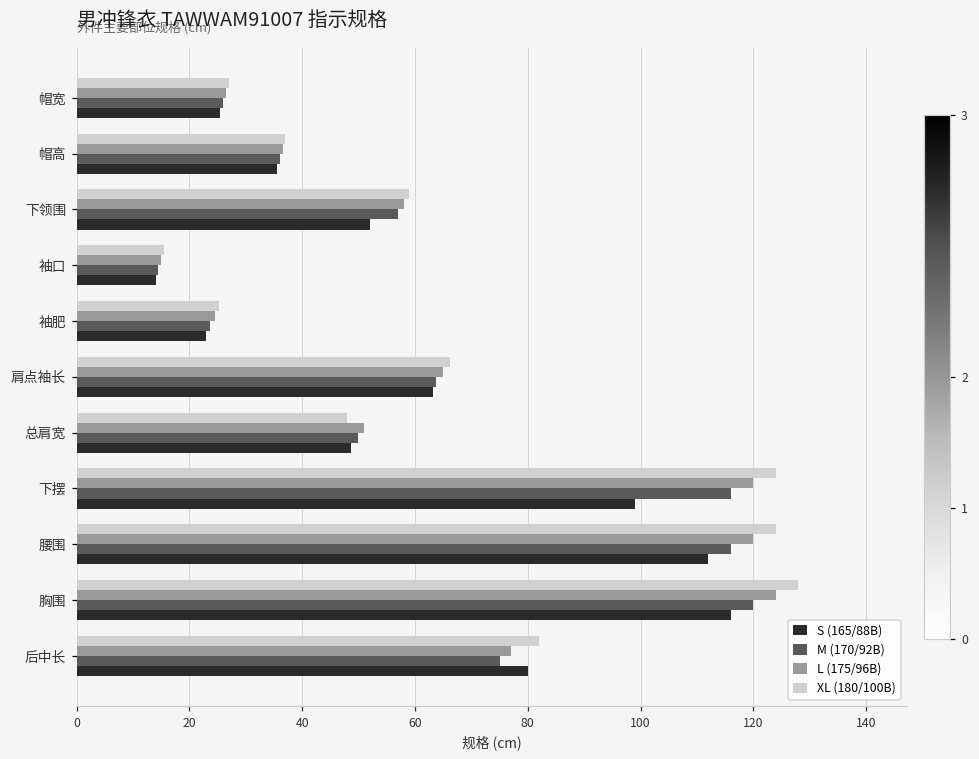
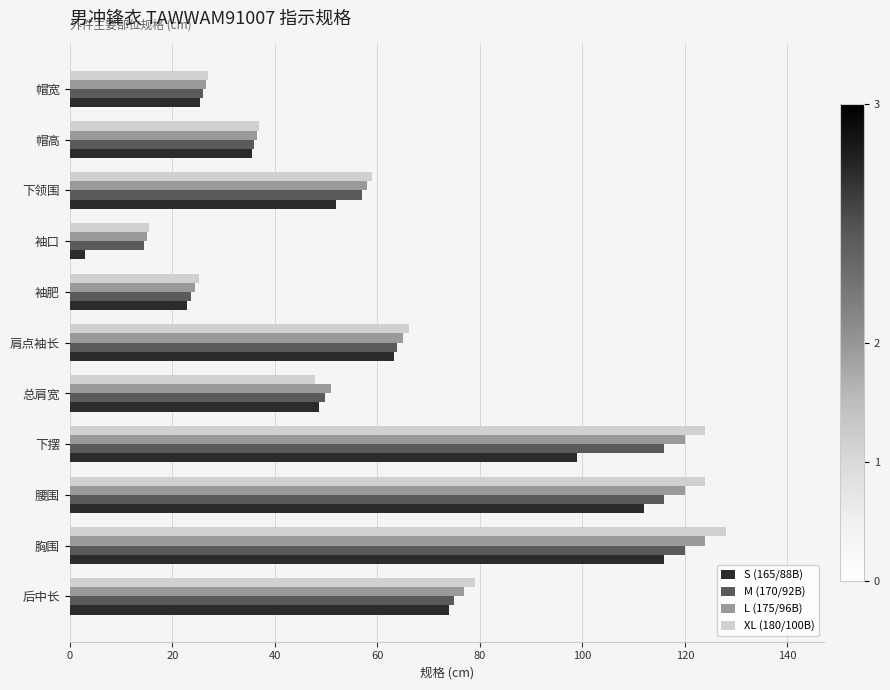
  {
    "S (165/88B)": {
      "帽宽": 26,
      "帽高": 36,
      "下领围": 52,
-     "袖口": 14,
+     "袖口": 3,
      "袖肥": 23,
      "肩点袖长": 63,
      "总肩宽": 49,
      "下摆": 99,
      "腰围": 112,
      "胸围": 116,
-     "后中长": 80
+     "后中长": 74
    },
    "M (170/92B)": {
      "帽宽": 26,
      "帽高": 36,
      "下领围": 57,
      "袖口": 15,
      "袖肥": 24,
      "肩点袖长": 64,
      "总肩宽": 50,
      "下摆": 116,
      "腰围": 116,
      "胸围": 120,
      "后中长": 75
    },
    "L (175/96B)": {
      "帽宽": 27,
      "帽高": 37,
      "下领围": 58,
      "袖口": 15,
      "袖肥": 25,
      "肩点袖长": 65,
      "总肩宽": 51,
      "下摆": 120,
      "腰围": 120,
      "胸围": 124,
      "后中长": 77
    },
    "XL (180/100B)": {
      "帽宽": 27,
      "帽高": 37,
      "下领围": 59,
      "袖口": 16,
      "袖肥": 25,
      "肩点袖长": 66,
      "总肩宽": 48,
      "下摆": 124,
      "腰围": 124,
      "胸围": 128,
-     "后中长": 82
+     "后中长": 79
    }
  }
